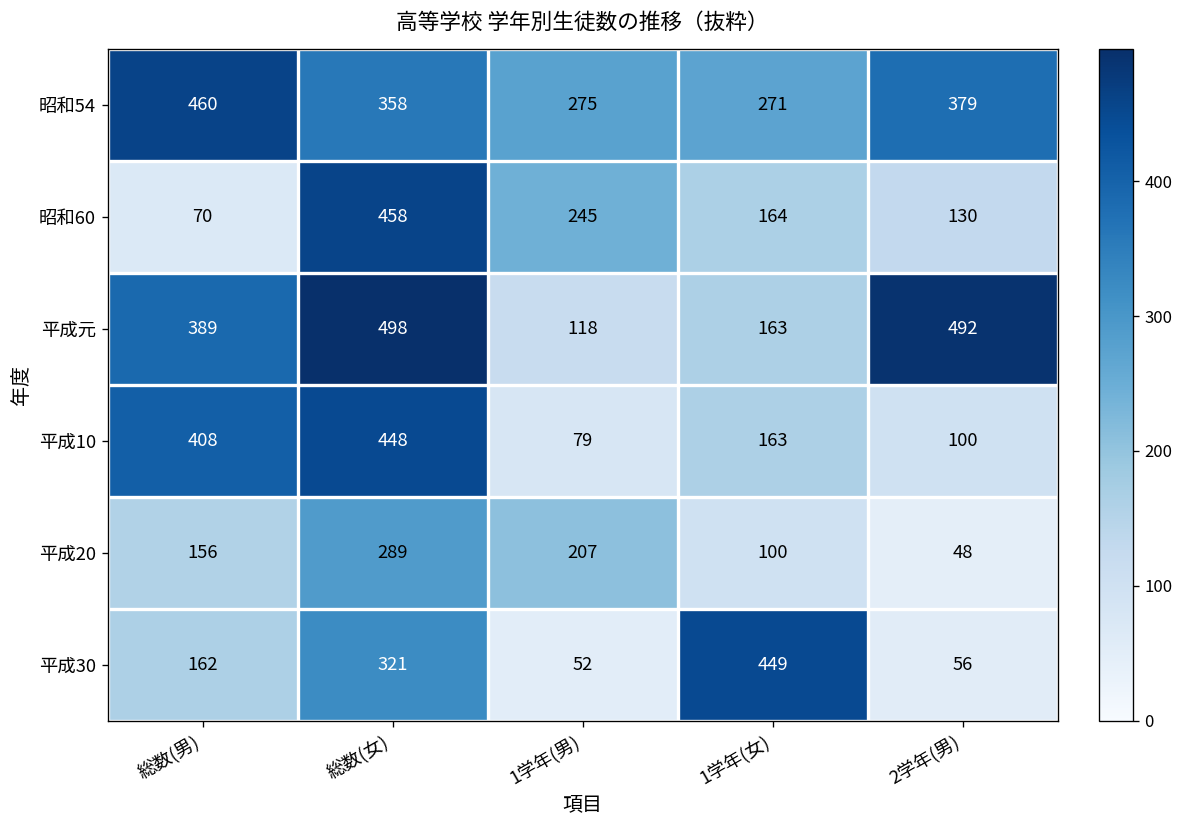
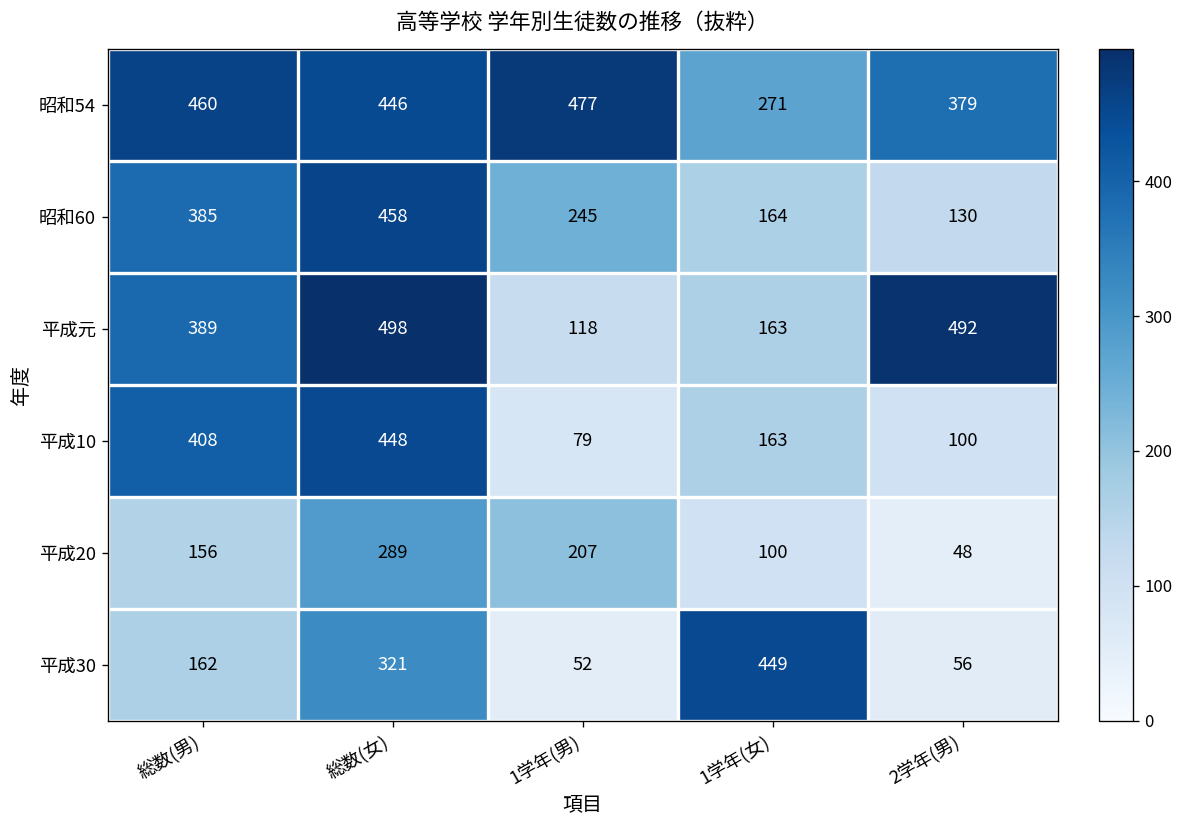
  {
    "昭和54": {
      "総数(男)": 460,
-     "総数(女)": 358,
-     "1学年(男)": 275,
+     "総数(女)": 446,
+     "1学年(男)": 477,
      "1学年(女)": 271,
      "2学年(男)": 379
    },
    "昭和60": {
-     "総数(男)": 70,
+     "総数(男)": 385,
      "総数(女)": 458,
      "1学年(男)": 245,
      "1学年(女)": 164,
      "2学年(男)": 130
    },
    "平成元": {
      "総数(男)": 389,
      "総数(女)": 498,
      "1学年(男)": 118,
      "1学年(女)": 163,
      "2学年(男)": 492
    },
    "平成10": {
      "総数(男)": 408,
      "総数(女)": 448,
      "1学年(男)": 79,
      "1学年(女)": 163,
      "2学年(男)": 100
    },
    "平成20": {
      "総数(男)": 156,
      "総数(女)": 289,
      "1学年(男)": 207,
      "1学年(女)": 100,
      "2学年(男)": 48
    },
    "平成30": {
      "総数(男)": 162,
      "総数(女)": 321,
      "1学年(男)": 52,
      "1学年(女)": 449,
      "2学年(男)": 56
    }
  }
